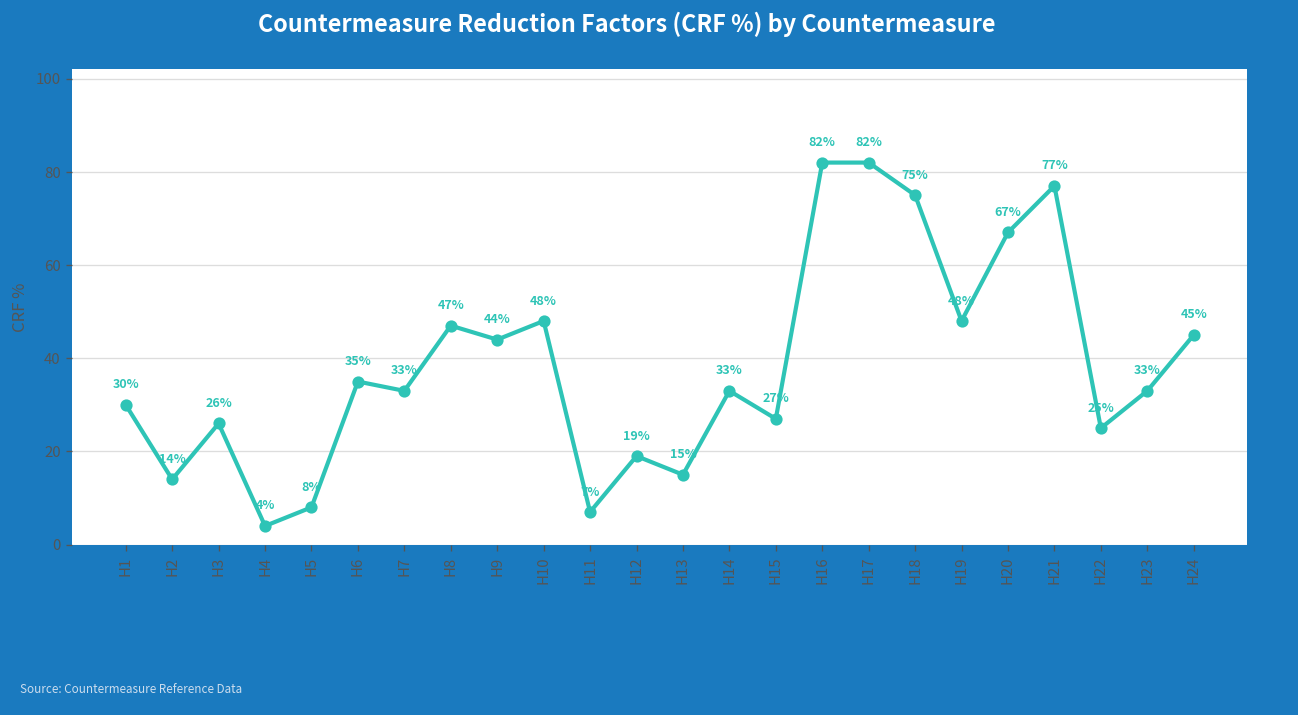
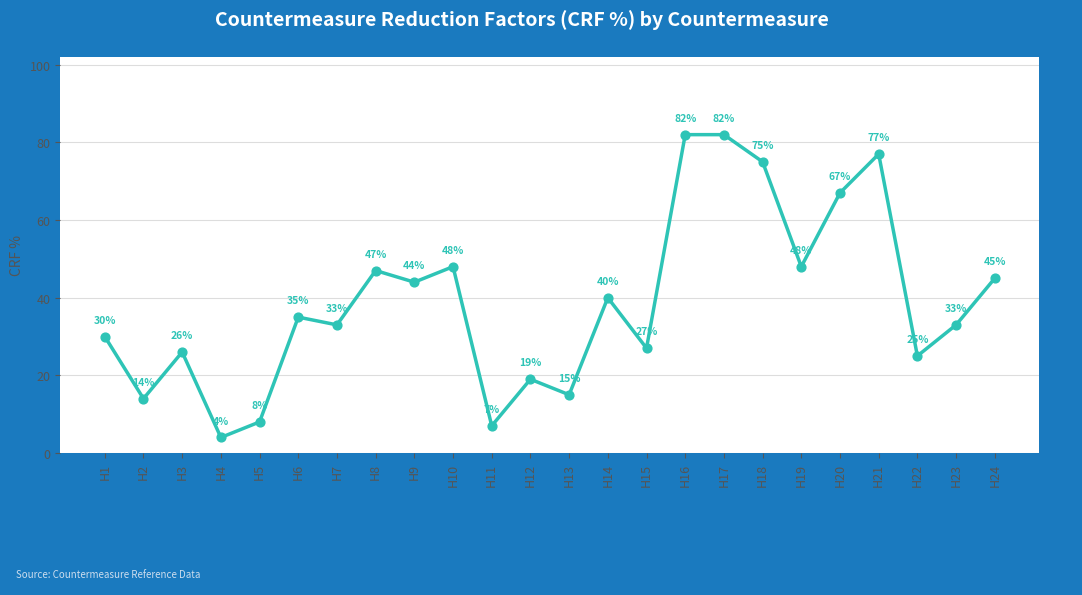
  {
    "H1": "30%",
    "H2": "14%",
    "H3": "26%",
    "H4": "4%",
    "H5": "8%",
    "H6": "35%",
    "H7": "33%",
    "H8": "47%",
    "H9": "44%",
    "H10": "48%",
    "H11": "7%",
    "H12": "19%",
    "H13": "15%",
-   "H14": "33%",
+   "H14": "40%",
    "H15": "27%",
    "H16": "82%",
    "H17": "82%",
    "H18": "75%",
    "H19": "48%",
    "H20": "67%"
  }
